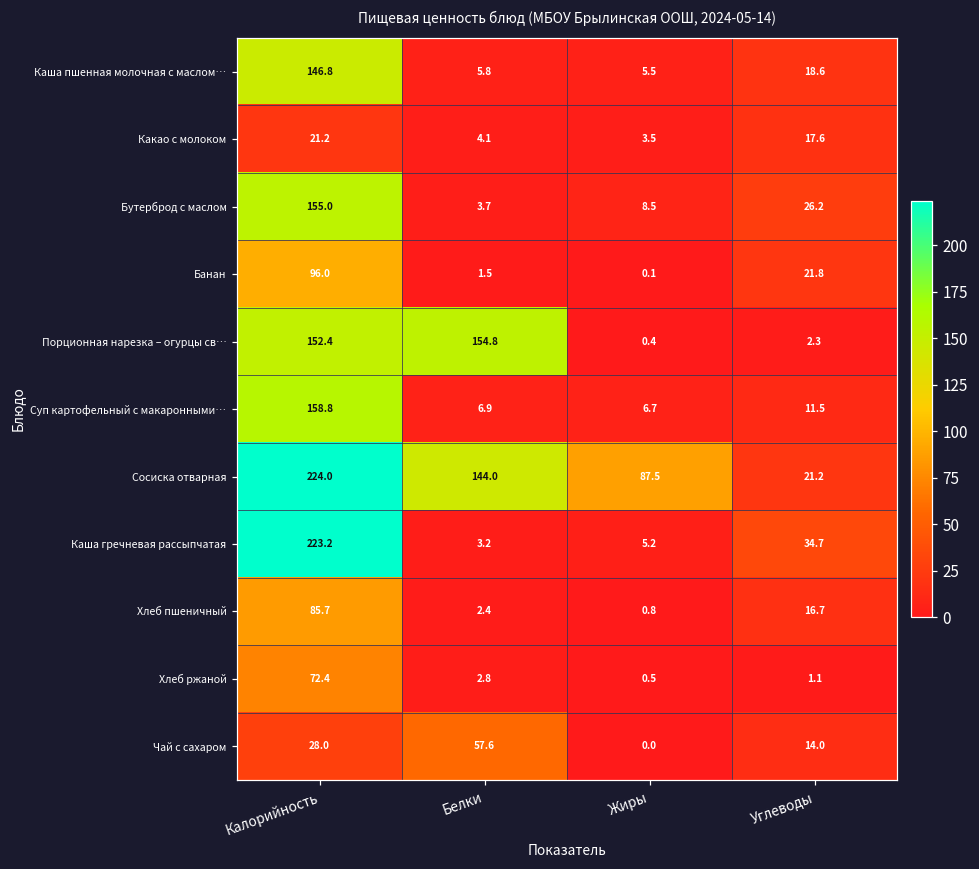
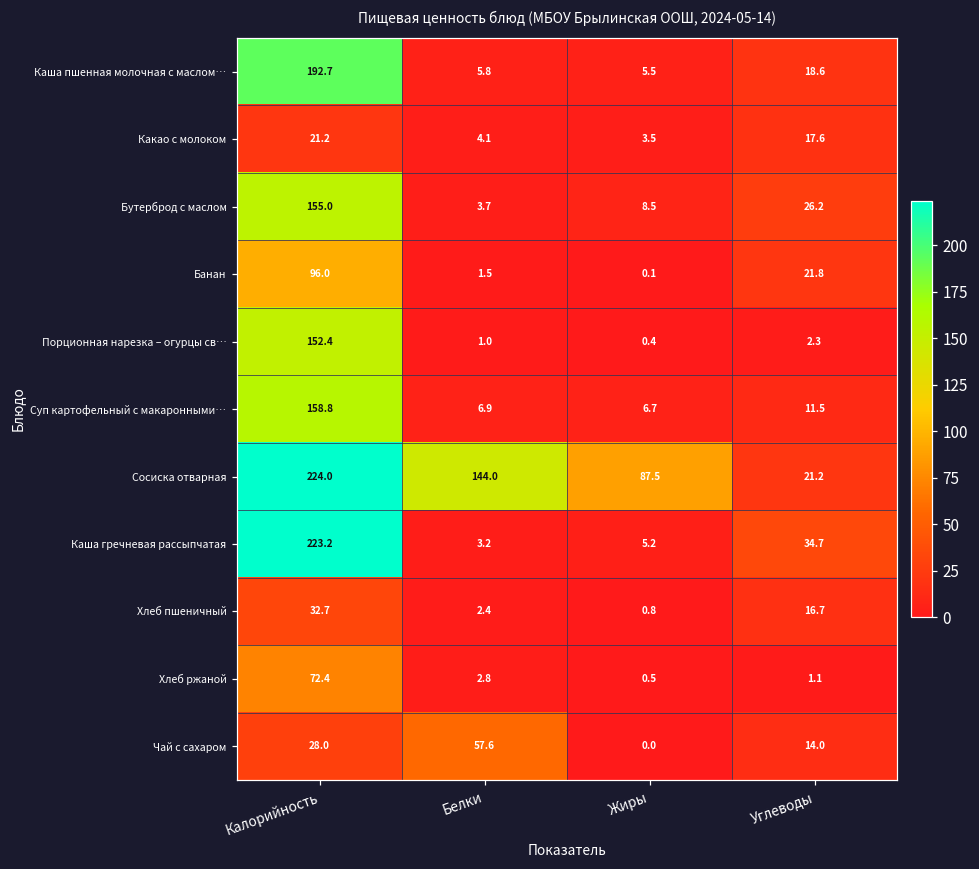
  {
    "Каша пшенная молочная с маслом…": {
-     "Калорийность": 146.8,
+     "Калорийность": 192.7,
      "Белки": 5.8,
      "Жиры": 5.5,
      "Углеводы": 18.6
    },
    "Какао с молоком": {
      "Калорийность": 21.2,
      "Белки": 4.1,
      "Жиры": 3.5,
      "Углеводы": 17.6
    },
    "Бутерброд с маслом": {
      "Калорийность": 155.0,
      "Белки": 3.7,
      "Жиры": 8.5,
      "Углеводы": 26.2
    },
    "Банан": {
      "Калорийность": 96.0,
      "Белки": 1.5,
      "Жиры": 0.1,
      "Углеводы": 21.8
    },
    "Порционная нарезка – огурцы св…": {
      "Калорийность": 152.4,
-     "Белки": 154.8,
+     "Белки": 1.0,
      "Жиры": 0.4,
      "Углеводы": 2.3
    },
    "Суп картофельный с макаронными…": {
      "Калорийность": 158.8,
      "Белки": 6.9,
      "Жиры": 6.7,
      "Углеводы": 11.5
    },
    "Сосиска отварная": {
      "Калорийность": 224.0,
      "Белки": 144.0,
      "Жиры": 87.5,
      "Углеводы": 21.2
    },
    "Каша гречневая рассыпчатая": {
      "Калорийность": 223.2,
      "Белки": 3.2,
      "Жиры": 5.2,
      "Углеводы": 34.7
    },
    "Хлеб пшеничный": {
-     "Калорийность": 85.7,
+     "Калорийность": 32.7,
      "Белки": 2.4,
      "Жиры": 0.8,
      "Углеводы": 16.7
    },
    "Хлеб ржаной": {
      "Калорийность": 72.4,
      "Белки": 2.8,
      "Жиры": 0.5,
      "Углеводы": 1.1
    },
    "Чай с сахаром": {
      "Калорийность": 28.0,
      "Белки": 57.6,
      "Жиры": 0.0,
      "Углеводы": 14.0
    }
  }
